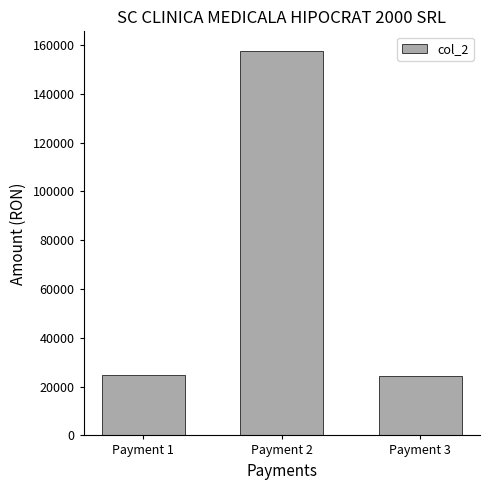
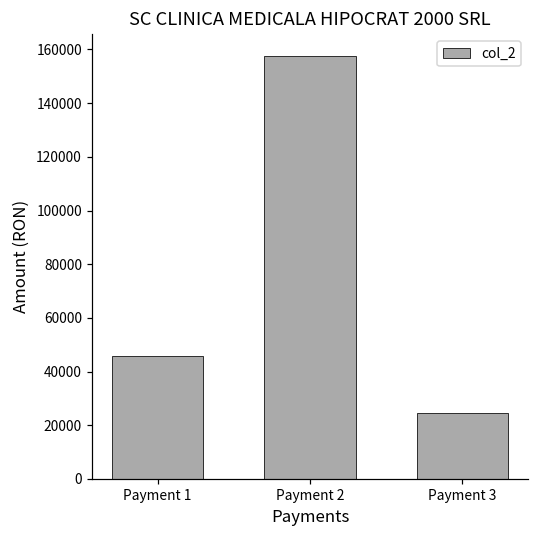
  {
-   "Payment 1": 25000,
+   "Payment 1": 46000,
    "Payment 2": 158000,
    "Payment 3": 24000
  }
